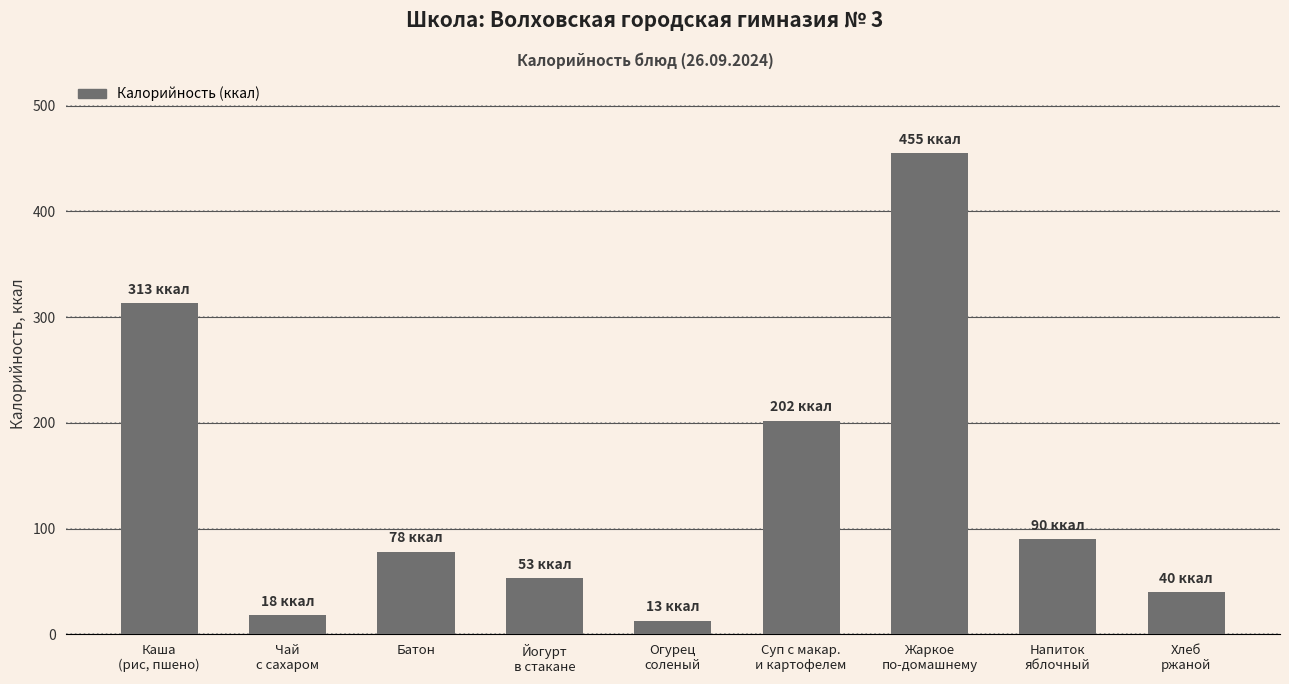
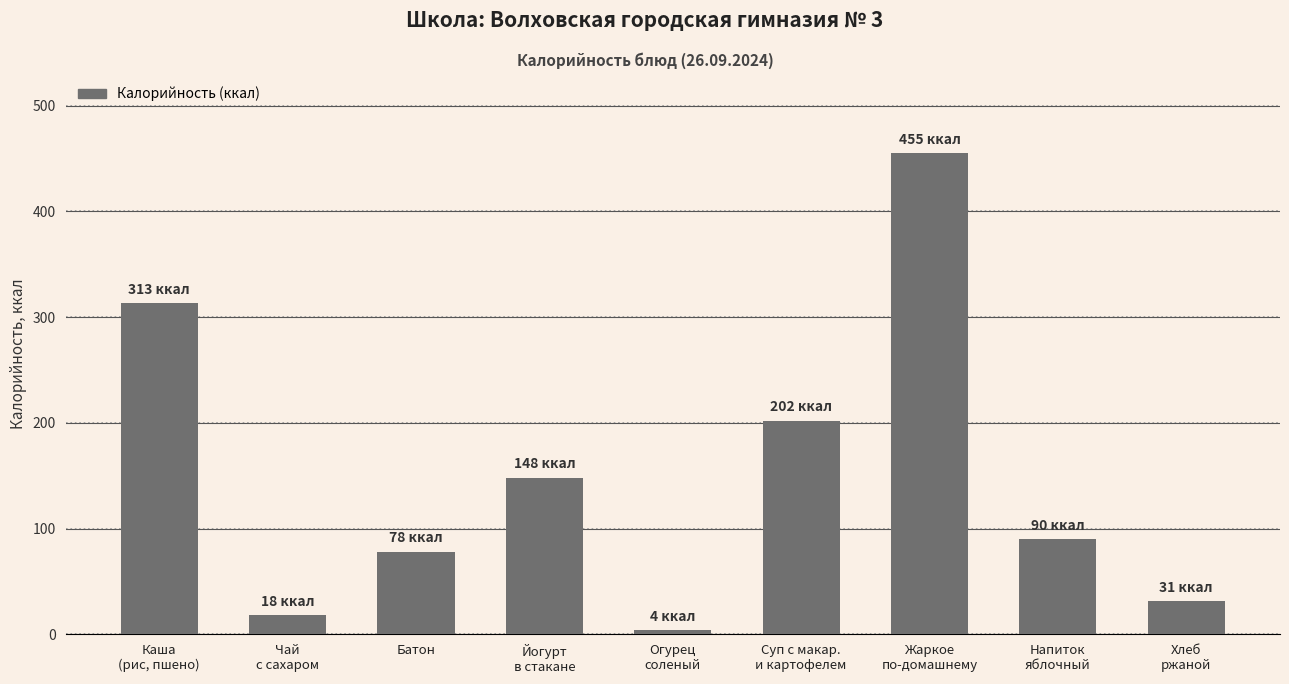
  {
    "Каша (рис, пшено)": 313,
    "Чай с сахаром": 18,
    "Батон": 78,
-   "Йогурт в стакане": 53,
-   "Огурец соленый": 13,
+   "Йогурт в стакане": 148,
+   "Огурец соленый": 4,
    "Суп с макар. и картофелем": 202,
    "Жаркое по-домашнему": 455,
    "Напиток яблочный": 90,
-   "Хлеб ржаной": 40
+   "Хлеб ржаной": 31
  }
